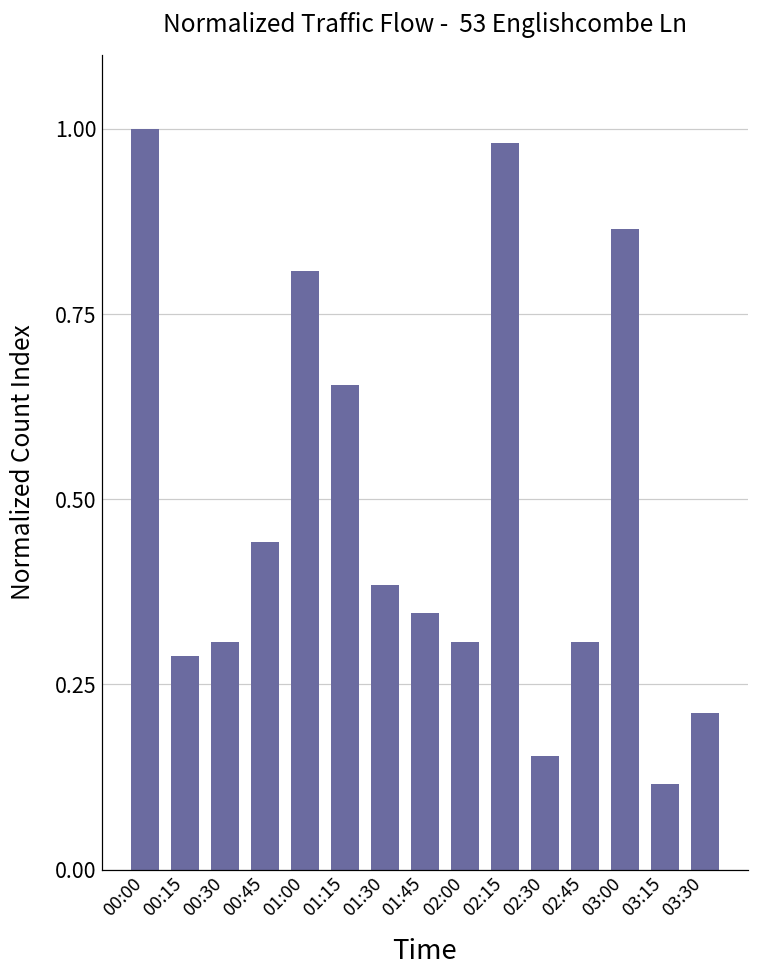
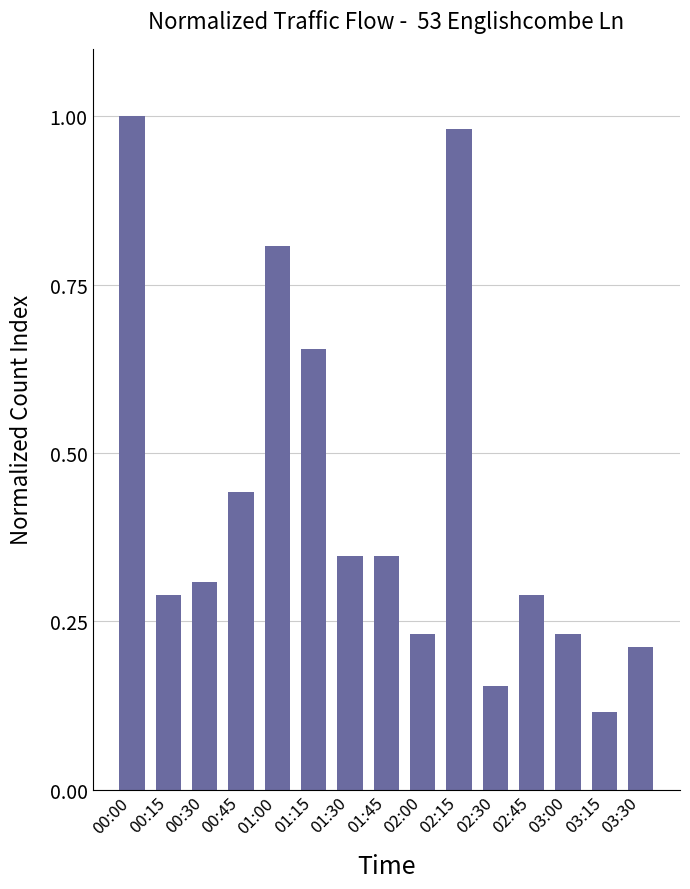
  {
    "00:00": 1.00,
    "00:15": 0.29,
    "00:30": 0.31,
    "00:45": 0.44,
    "01:00": 0.81,
    "01:15": 0.65,
-   "01:30": 0.38,
+   "01:30": 0.35,
    "01:45": 0.35,
-   "02:00": 0.31,
+   "02:00": 0.23,
    "02:15": 0.98,
    "02:30": 0.15,
-   "02:45": 0.31,
-   "03:00": 0.87,
+   "02:45": 0.29,
+   "03:00": 0.23,
    "03:15": 0.12,
    "03:30": 0.21
  }
